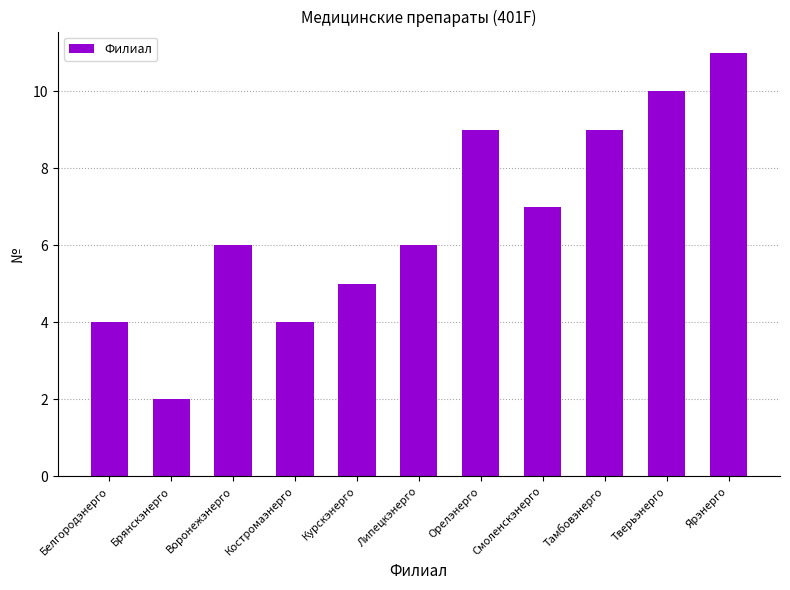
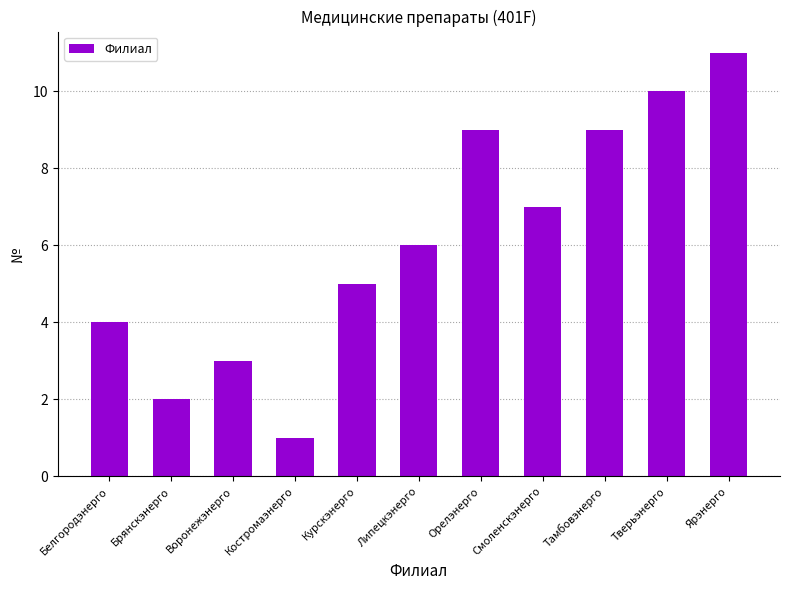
  {
    "Белгородэнерго": 4,
    "Брянскэнерго": 2,
-   "Воронежэнерго": 6,
-   "Костромаэнерго": 4,
+   "Воронежэнерго": 3,
+   "Костромаэнерго": 1,
    "Курскэнерго": 5,
    "Липецкэнерго": 6,
    "Орелэнерго": 9,
    "Смоленскэнерго": 7,
    "Тамбовэнерго": 9,
    "Тверьэнерго": 10,
    "Ярэнерго": 11
  }
